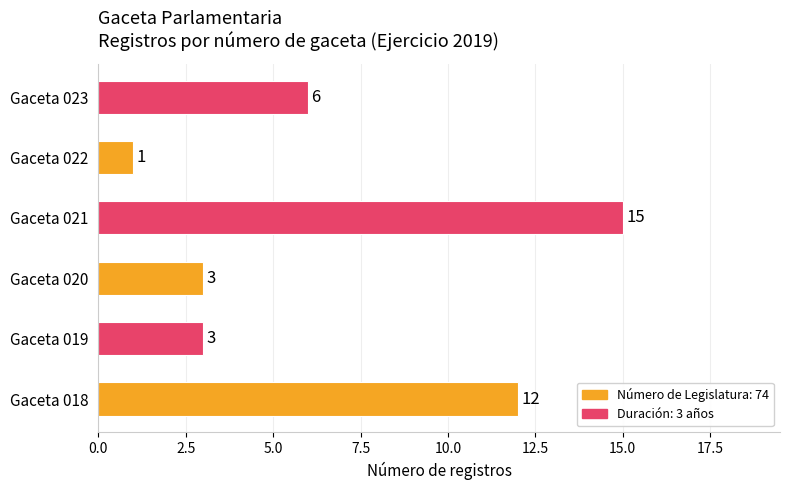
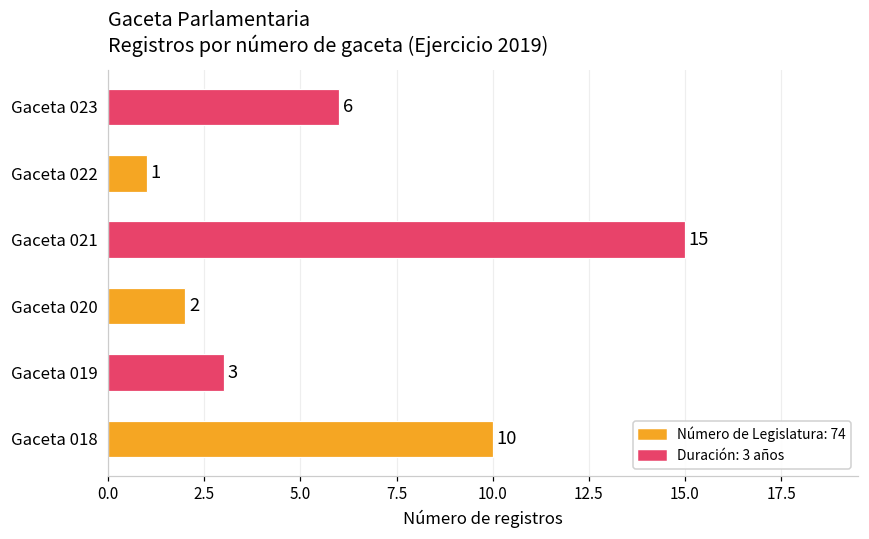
  {
    "Gaceta 023": 6,
    "Gaceta 022": 1,
    "Gaceta 021": 15,
-   "Gaceta 020": 3,
+   "Gaceta 020": 2,
    "Gaceta 019": 3,
-   "Gaceta 018": 12
+   "Gaceta 018": 10
  }
